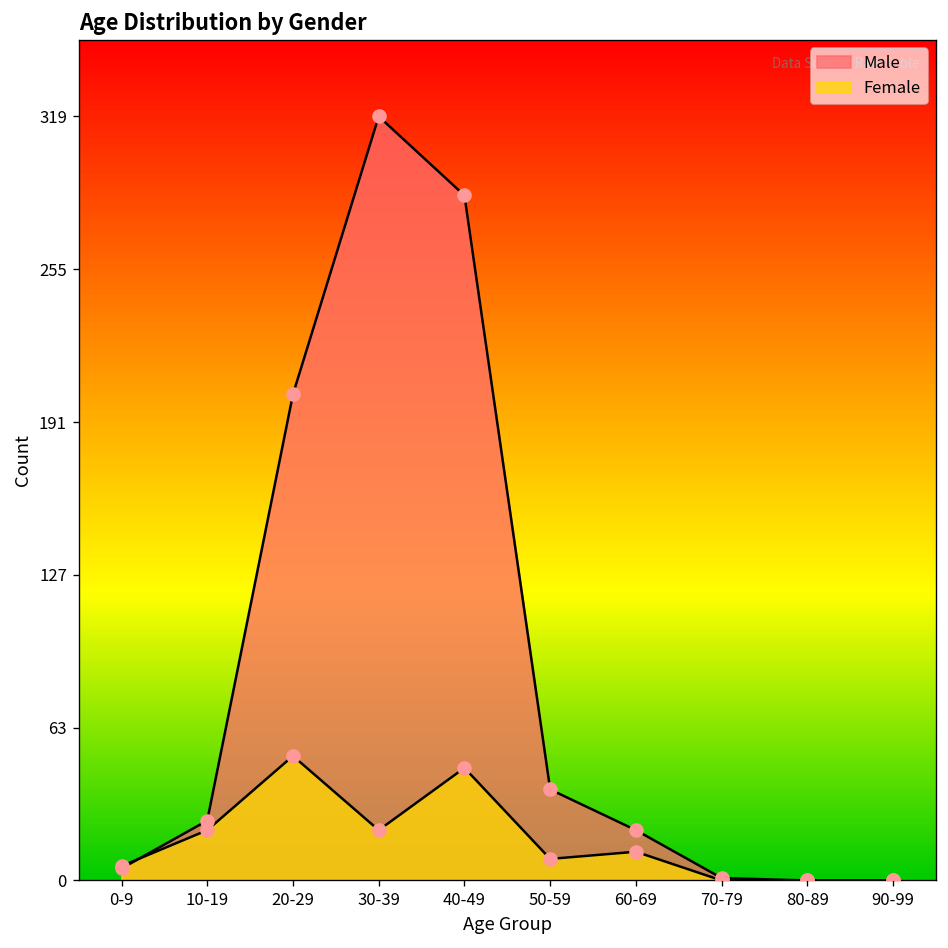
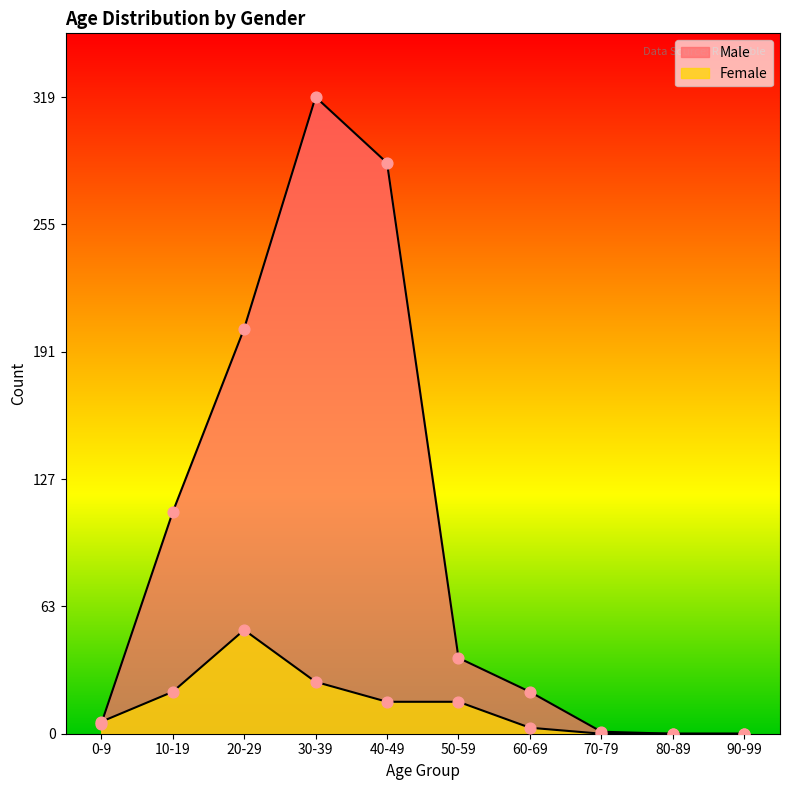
  {
    "Male": {
-     "10-19": 25,
+     "10-19": 111,
      "20-29": 203,
      "30-39": 319,
      "40-49": 286,
      "50-59": 38,
      "60-69": 21
    },
    "Female": {
      "10-19": 21,
      "20-29": 52,
-     "30-39": 21,
-     "40-49": 47,
-     "50-59": 9,
-     "60-69": 12
+     "30-39": 26,
+     "40-49": 16,
+     "50-59": 16,
+     "60-69": 3
    }
  }
